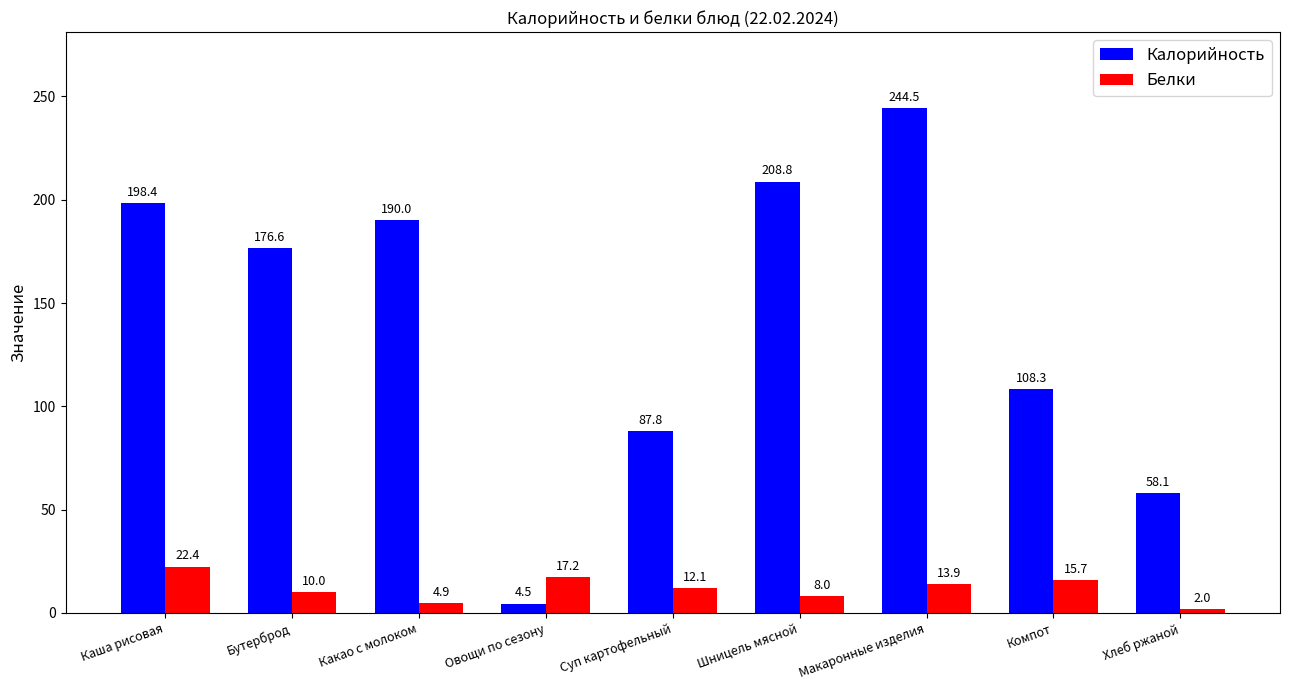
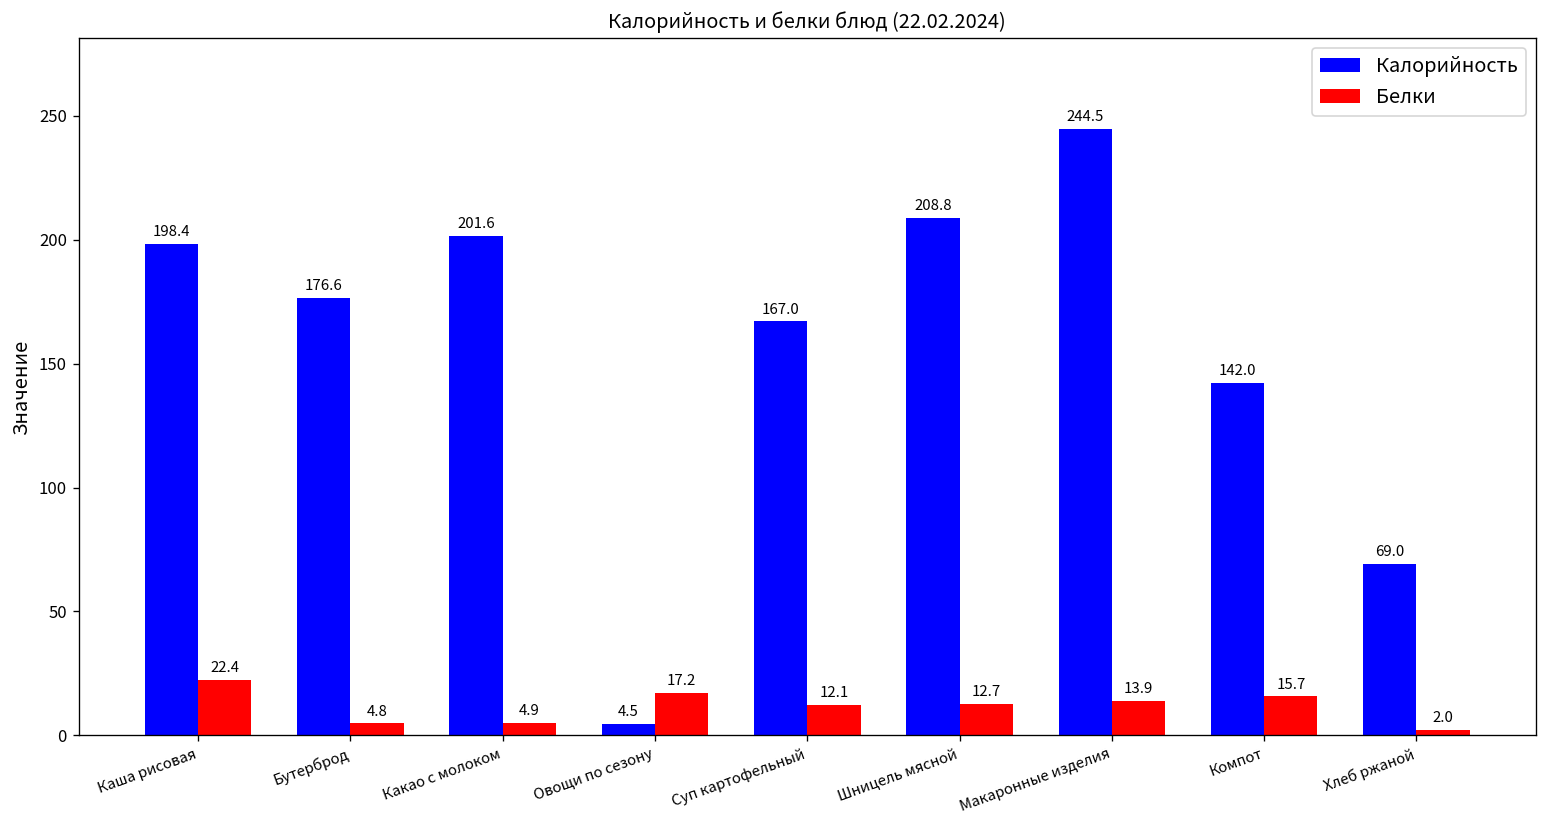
  {
    "Калорийность": {
      "Каша рисовая": 198.4,
      "Бутерброд": 176.6,
-     "Какао с молоком": 190.0,
+     "Какао с молоком": 201.6,
      "Овощи по сезону": 4.5,
-     "Суп картофельный": 87.8,
+     "Суп картофельный": 167.0,
      "Шницель мясной": 208.8,
      "Макаронные изделия": 244.5,
-     "Компот": 108.3,
-     "Хлеб ржаной": 58.1
+     "Компот": 142.0,
+     "Хлеб ржаной": 69.0
    },
    "Белки": {
      "Каша рисовая": 22.4,
-     "Бутерброд": 10.0,
+     "Бутерброд": 4.8,
      "Какао с молоком": 4.9,
      "Овощи по сезону": 17.2,
      "Суп картофельный": 12.1,
-     "Шницель мясной": 8.0,
+     "Шницель мясной": 12.7,
      "Макаронные изделия": 13.9,
      "Компот": 15.7,
      "Хлеб ржаной": 2.0
    }
  }
